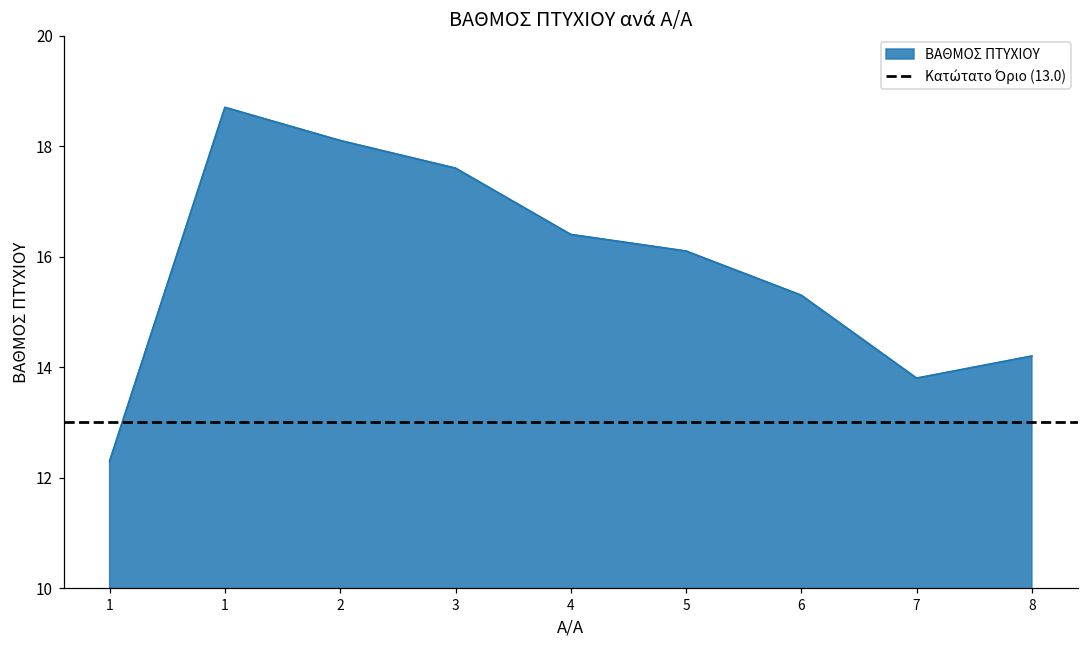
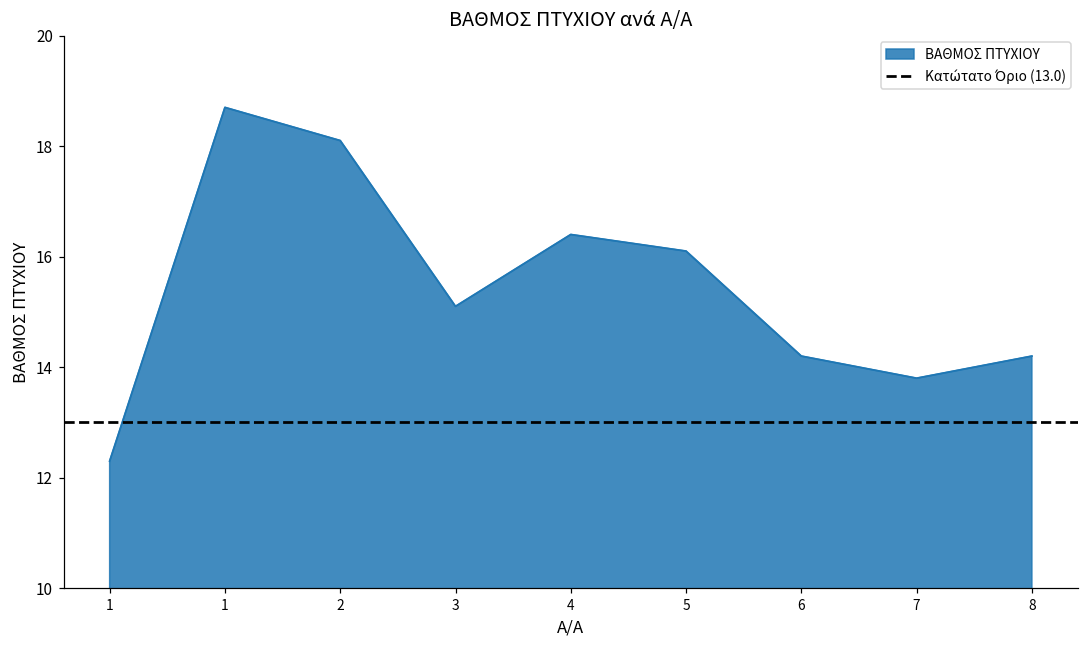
  {
    "2": 18.1,
-   "3": 17.6,
+   "3": 15.1,
    "4": 16.4,
    "5": 16.1,
-   "6": 15.3,
+   "6": 14.2,
    "7": 13.8,
    "8": 14.2
  }
